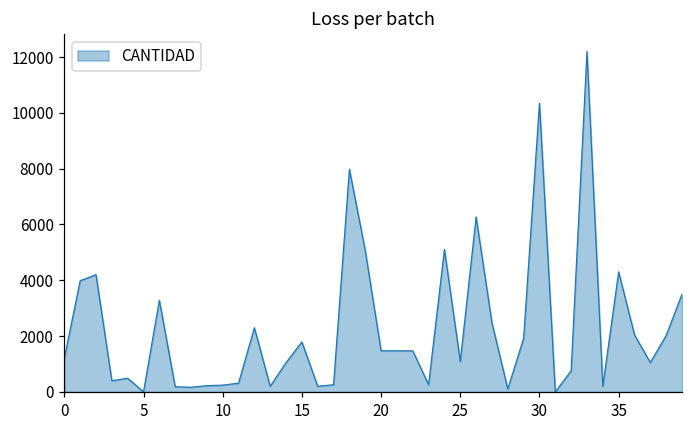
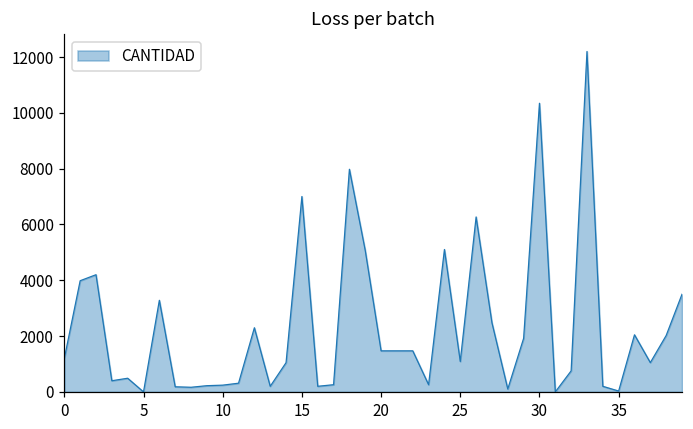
  {
    "0": 1200,
    "5": 0,
    "10": 200,
-   "15": 1800,
+   "15": 7000,
    "20": 1500,
    "25": 1100,
    "30": 10300,
-   "35": 4300
+   "35": 0
  }
